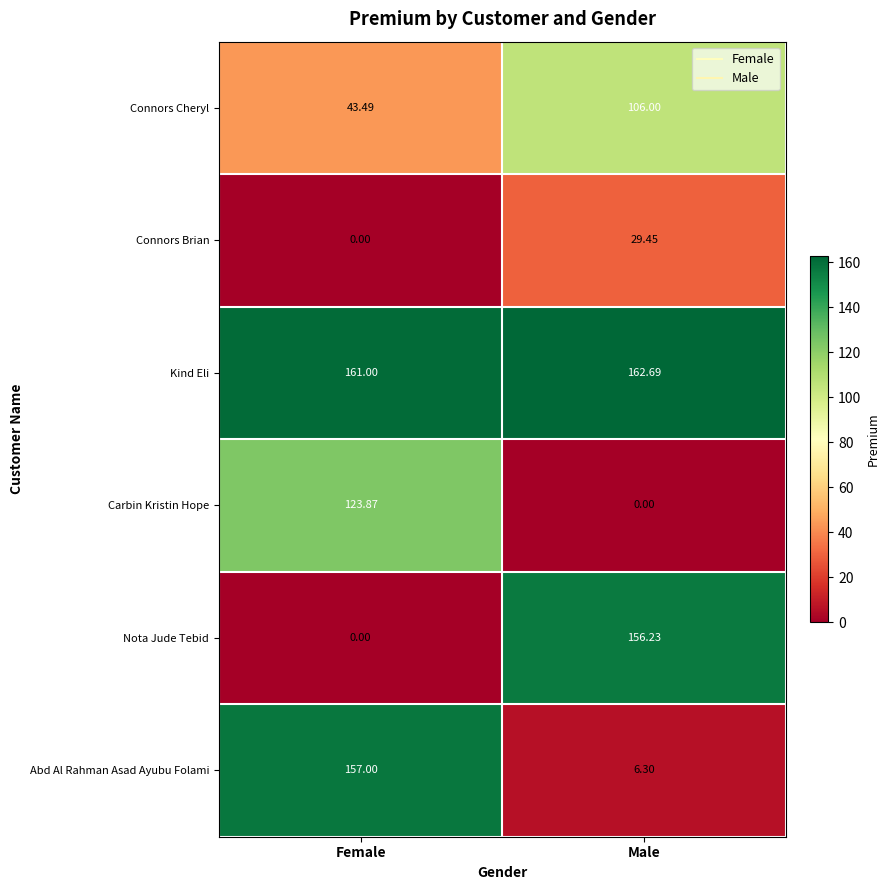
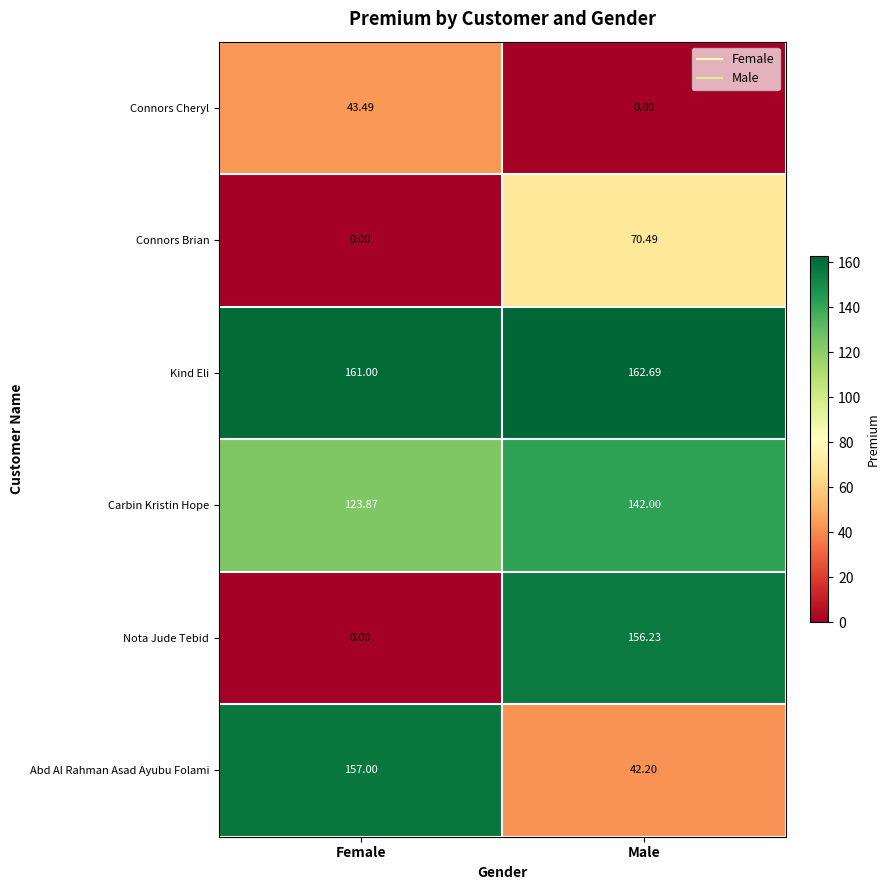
  {
    "Connors Cheryl": {
      "Female": 43.49,
-     "Male": 106.00
+     "Male": 0.00
    },
    "Connors Brian": {
      "Female": 0.00,
-     "Male": 29.45
+     "Male": 70.49
    },
    "Kind Eli": {
      "Female": 161.00,
      "Male": 162.69
    },
    "Carbin Kristin Hope": {
      "Female": 123.87,
-     "Male": 0.00
+     "Male": 142.00
    },
    "Nota Jude Tebid": {
      "Female": 0.00,
      "Male": 156.23
    },
    "Abd Al Rahman Asad Ayubu Folami": {
      "Female": 157.00,
-     "Male": 6.30
+     "Male": 42.20
    }
  }
